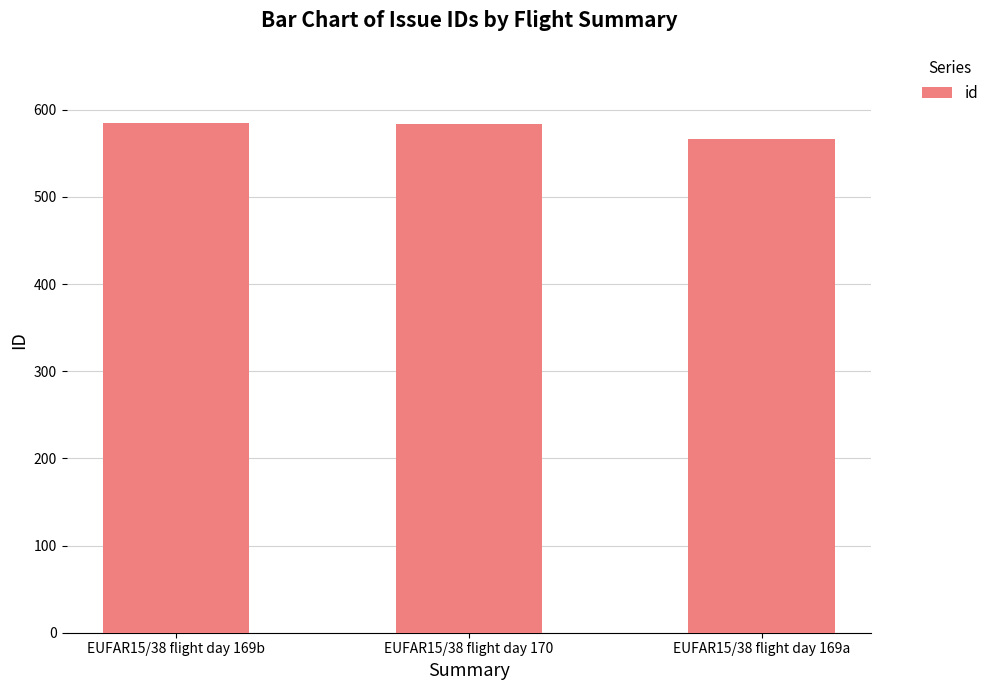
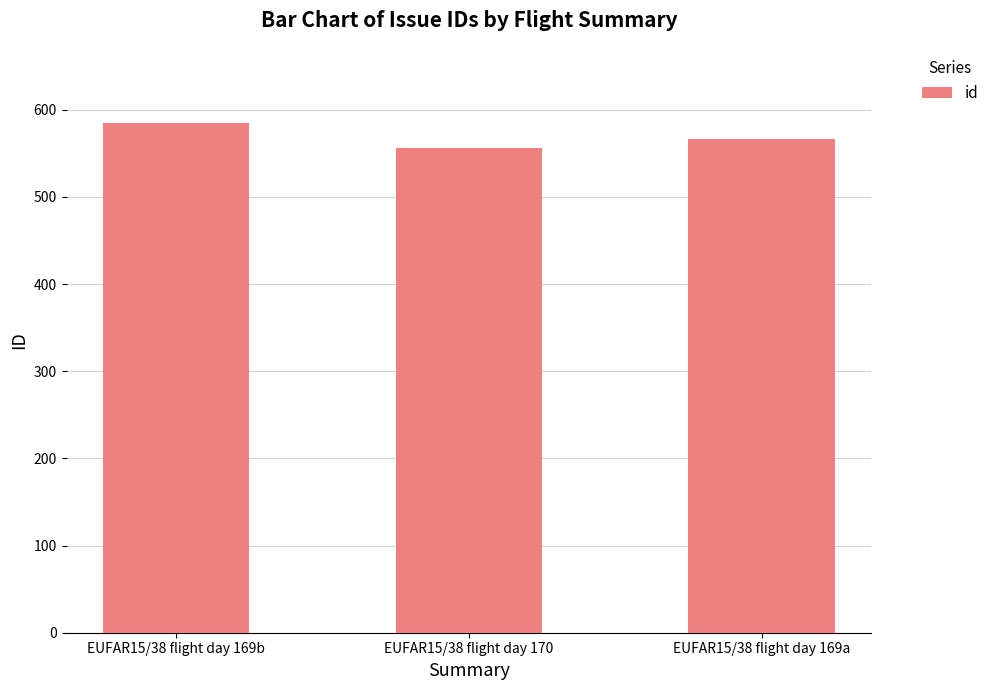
  {
    "EUFAR15/38 flight day 169b": 590,
-   "EUFAR15/38 flight day 170": 580,
+   "EUFAR15/38 flight day 170": 560,
    "EUFAR15/38 flight day 169a": 570
  }
